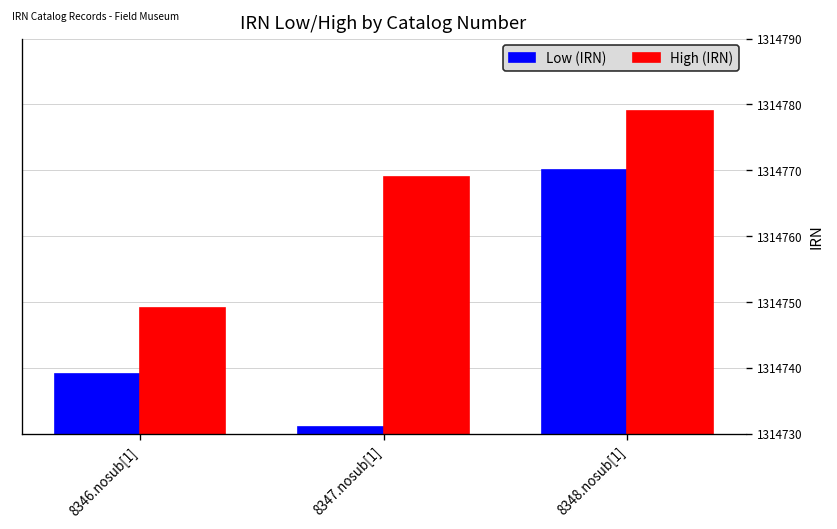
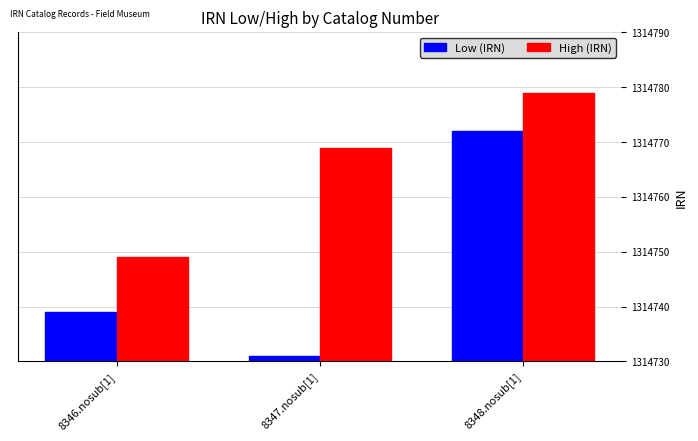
  {
    "Low (IRN)": {
      "8346.nosub[1]": 1314739,
      "8347.nosub[1]": 1314731,
-     "8348.nosub[1]": 1314770
+     "8348.nosub[1]": 1314772
    },
    "High (IRN)": {
      "8346.nosub[1]": 1314749,
      "8347.nosub[1]": 1314769,
      "8348.nosub[1]": 1314779
    }
  }
